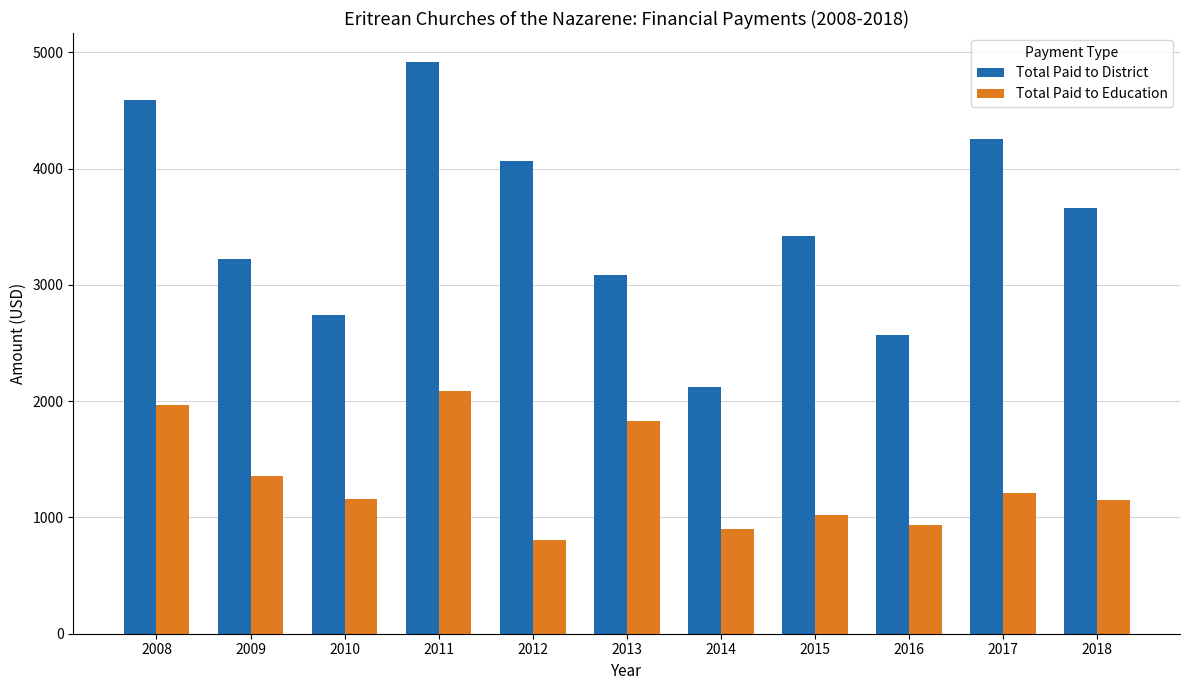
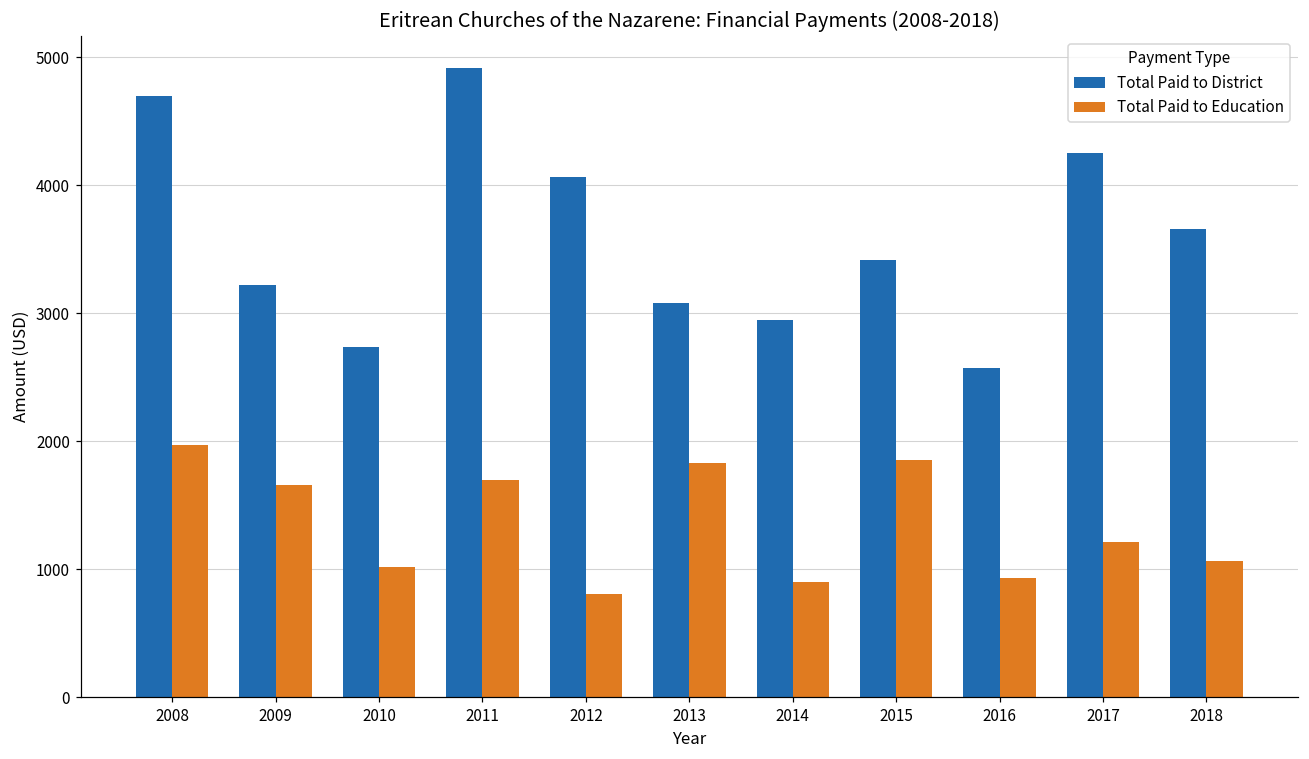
  {
    "Total Paid to District": {
-     "2008": 4590,
+     "2008": 4700,
      "2009": 3220,
      "2010": 2740,
      "2011": 4920,
      "2012": 4070,
      "2013": 3080,
-     "2014": 2120,
+     "2014": 2950,
      "2015": 3420,
      "2016": 2570,
      "2017": 4260,
      "2018": 3660
    },
    "Total Paid to Education": {
      "2008": 1970,
-     "2009": 1360,
-     "2010": 1160,
-     "2011": 2090,
+     "2009": 1650,
+     "2010": 1020,
+     "2011": 1700,
      "2012": 810,
      "2013": 1830,
      "2014": 900,
-     "2015": 1020,
+     "2015": 1850,
      "2016": 930,
      "2017": 1210,
-     "2018": 1150
+     "2018": 1060
    }
  }
